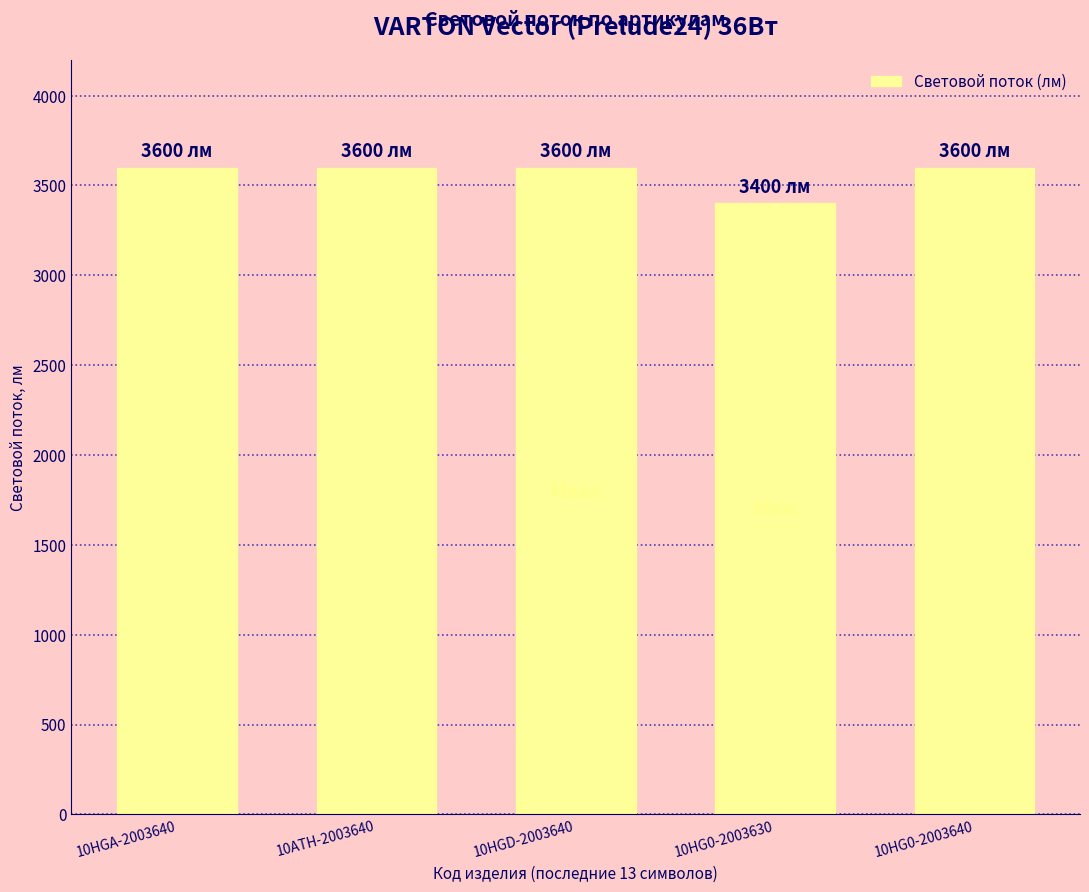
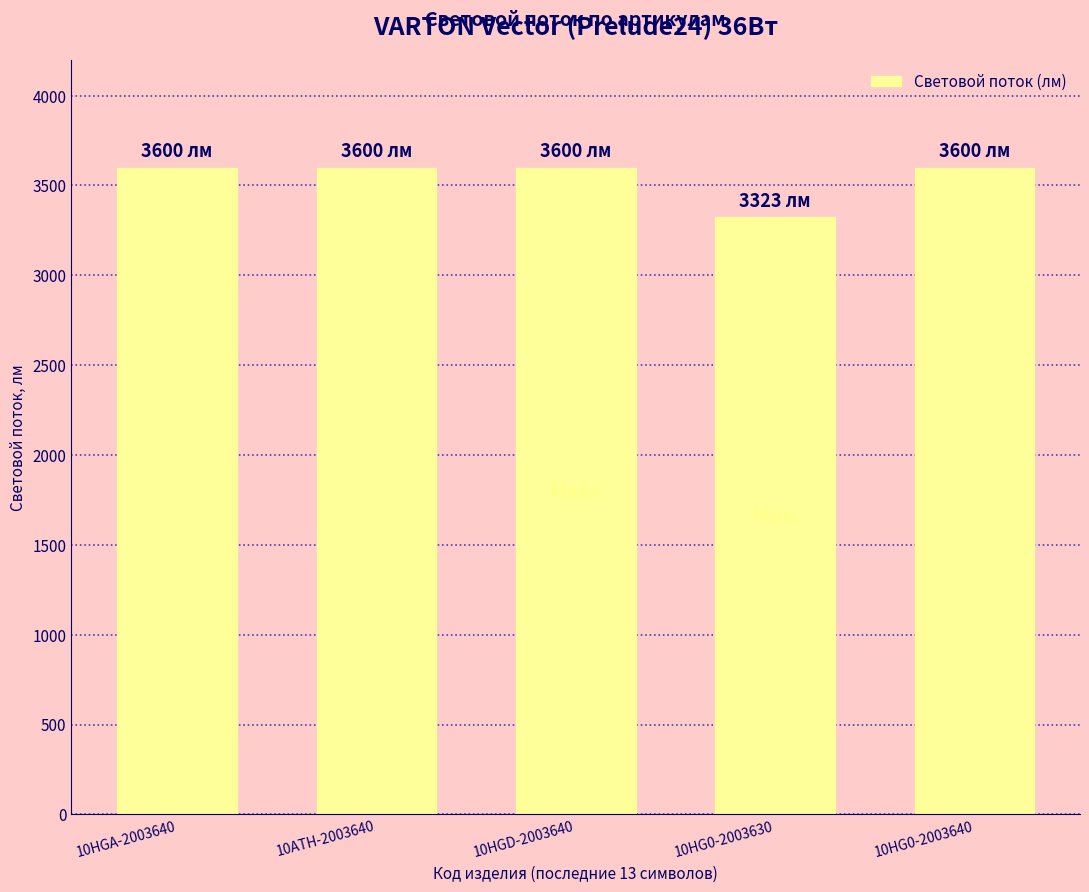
  {
    "10HGA-2003640": 3600,
    "10ATH-2003640": 3600,
    "10HGD-2003640": 3600,
-   "10HG0-2003630": 3400,
+   "10HG0-2003630": 3323,
    "10HG0-2003640": 3600
  }
